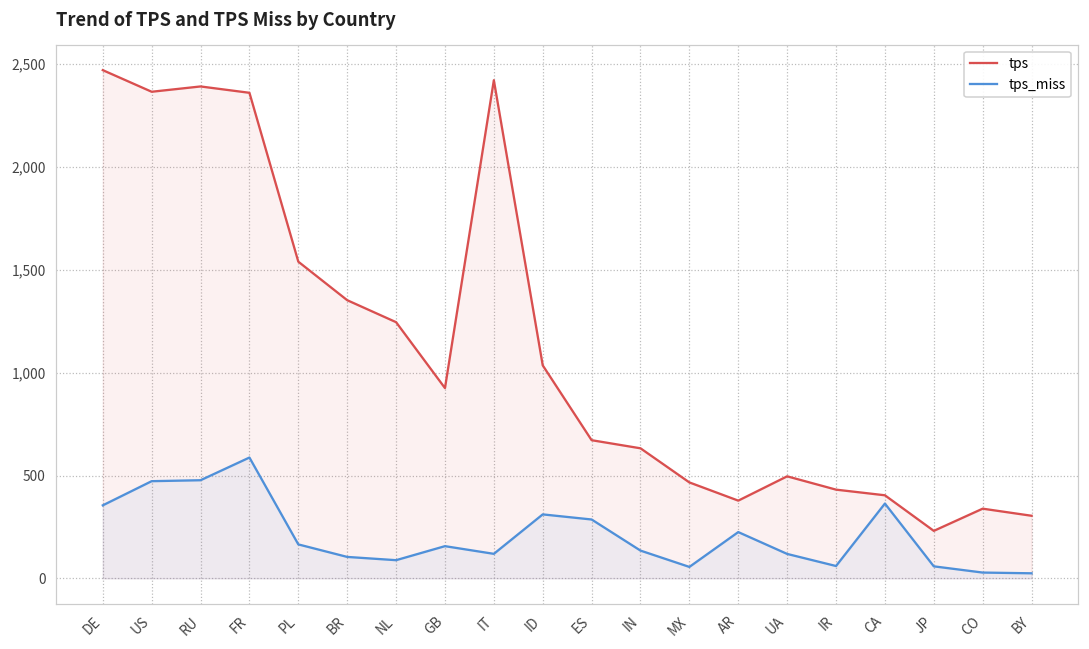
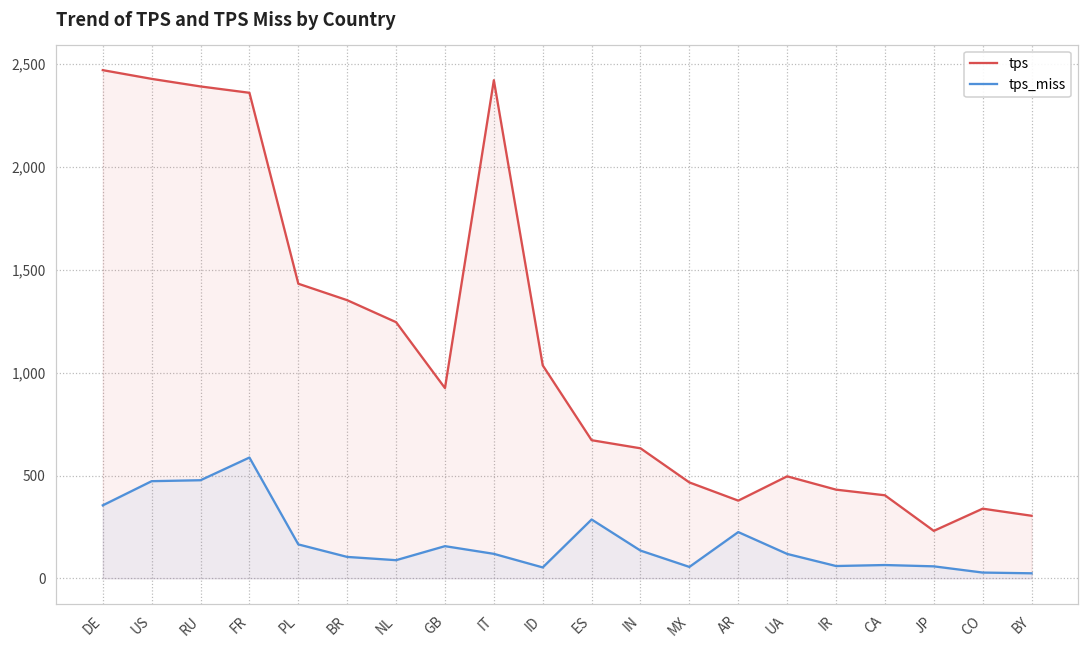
  {
    "tps": {
      "DE": "2,470",
-     "US": "2,370",
+     "US": "2,430",
      "RU": "2,390",
      "FR": "2,360",
-     "PL": "1,540",
+     "PL": "1,430",
      "BR": "1,350",
      "NL": "1,250",
      "GB": "930",
      "IT": "2,420",
      "ID": "1,040",
      "ES": "670",
      "IN": "630",
      "MX": "470",
      "AR": "380",
      "UA": "500",
      "IR": "430",
      "CA": "400",
      "JP": "230",
      "CO": "340",
      "BY": "300"
    },
    "tps_miss": {
      "DE": "360",
      "US": "470",
      "RU": "480",
      "FR": "590",
      "PL": "170",
      "BR": "100",
      "NL": "90",
      "GB": "160",
      "IT": "120",
-     "ID": "310",
+     "ID": "50",
      "ES": "290",
      "IN": "140",
      "MX": "60",
      "AR": "230",
      "UA": "120",
      "IR": "60",
-     "CA": "360",
+     "CA": "60",
      "JP": "60",
      "CO": "30",
      "BY": "20"
    }
  }
